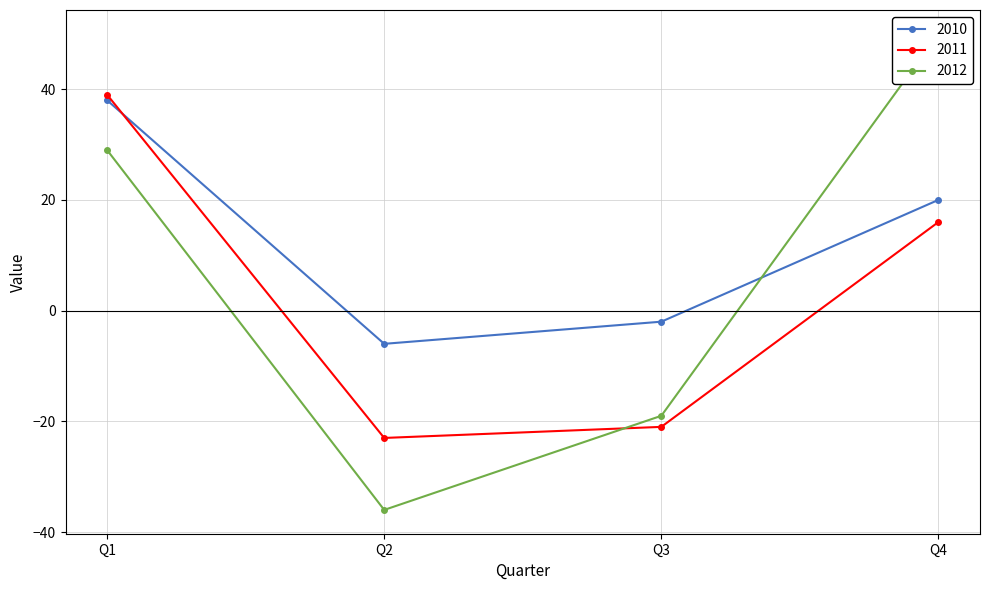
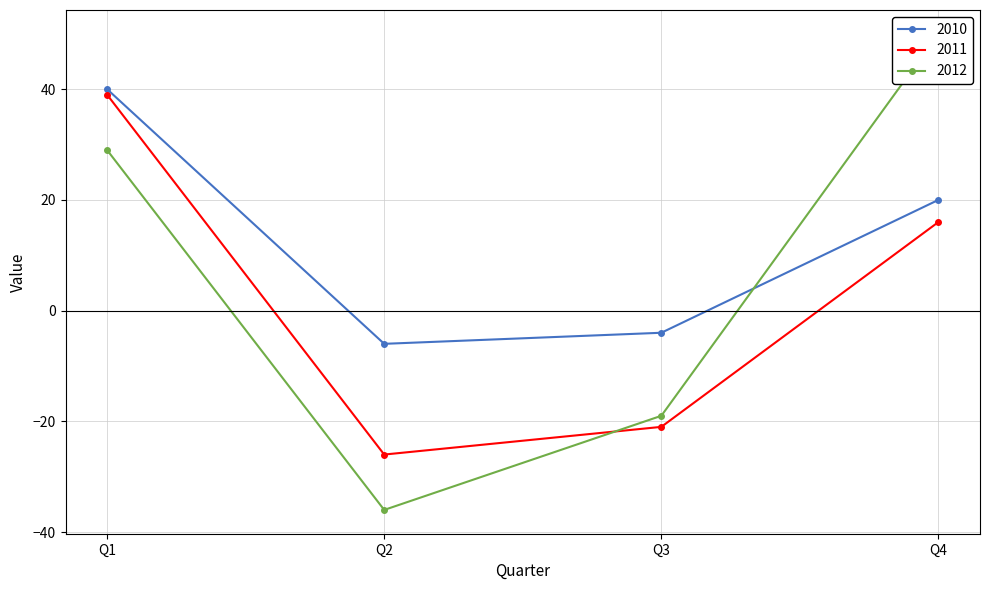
  {
    "2010": {
-     "Q1": 38,
+     "Q1": 40,
      "Q2": -6,
-     "Q3": -2,
+     "Q3": -4,
      "Q4": 20
    },
    "2011": {
      "Q1": 39,
-     "Q2": -23,
+     "Q2": -26,
      "Q3": -21,
      "Q4": 16
    },
    "2012": {
      "Q1": 29,
      "Q2": -36,
      "Q3": -19
    }
  }
